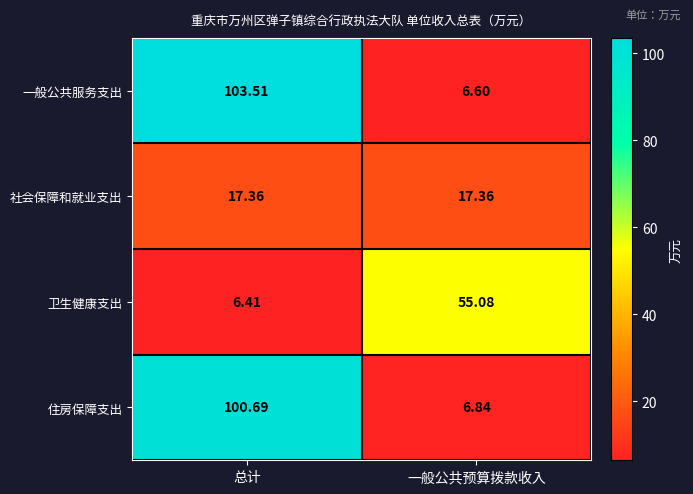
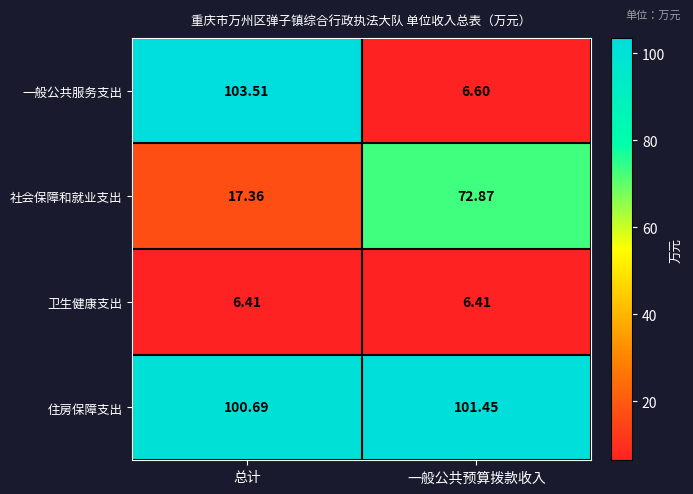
  {
    "一般公共服务支出": {
      "总计": 103.51,
      "一般公共预算拨款收入": 6.60
    },
    "社会保障和就业支出": {
      "总计": 17.36,
-     "一般公共预算拨款收入": 17.36
+     "一般公共预算拨款收入": 72.87
    },
    "卫生健康支出": {
      "总计": 6.41,
-     "一般公共预算拨款收入": 55.08
+     "一般公共预算拨款收入": 6.41
    },
    "住房保障支出": {
      "总计": 100.69,
-     "一般公共预算拨款收入": 6.84
+     "一般公共预算拨款收入": 101.45
    }
  }
